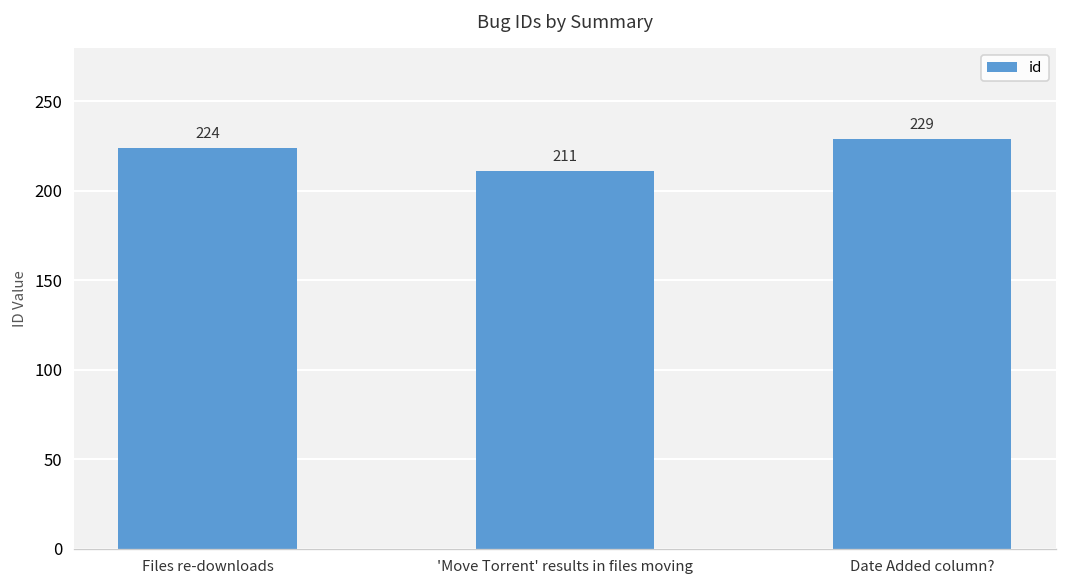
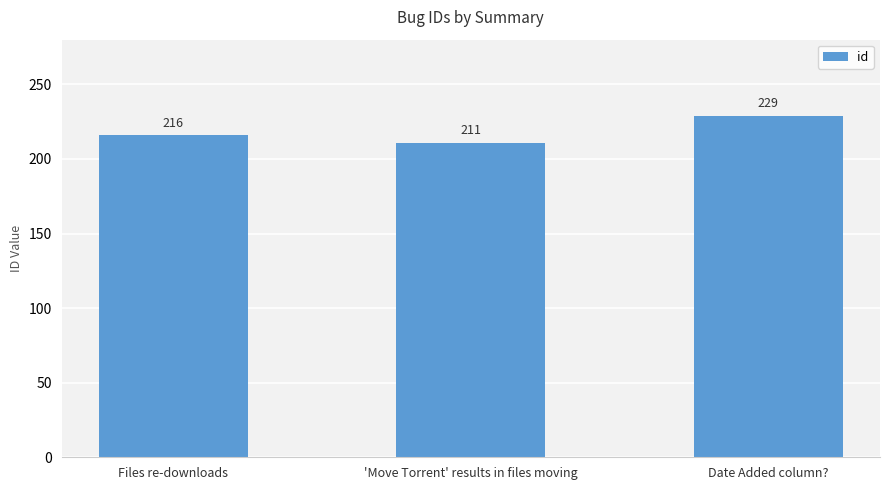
  {
-   "Files re-downloads": 224,
+   "Files re-downloads": 216,
    "'Move Torrent' results in files moving": 211,
    "Date Added column?": 229
  }
